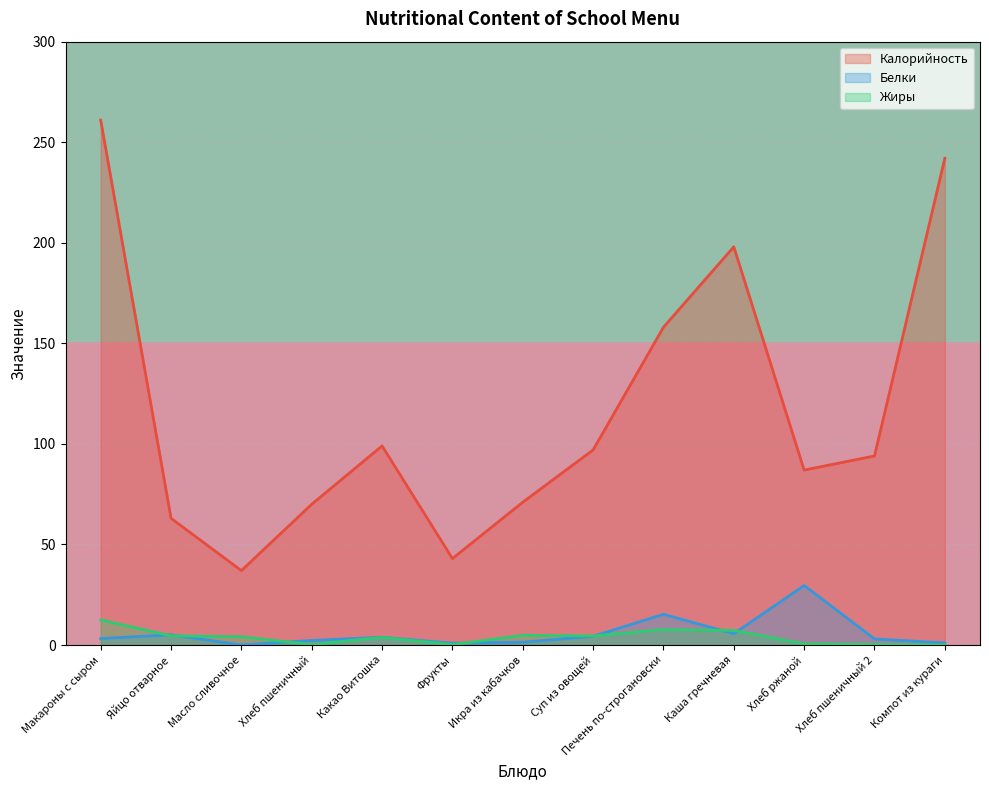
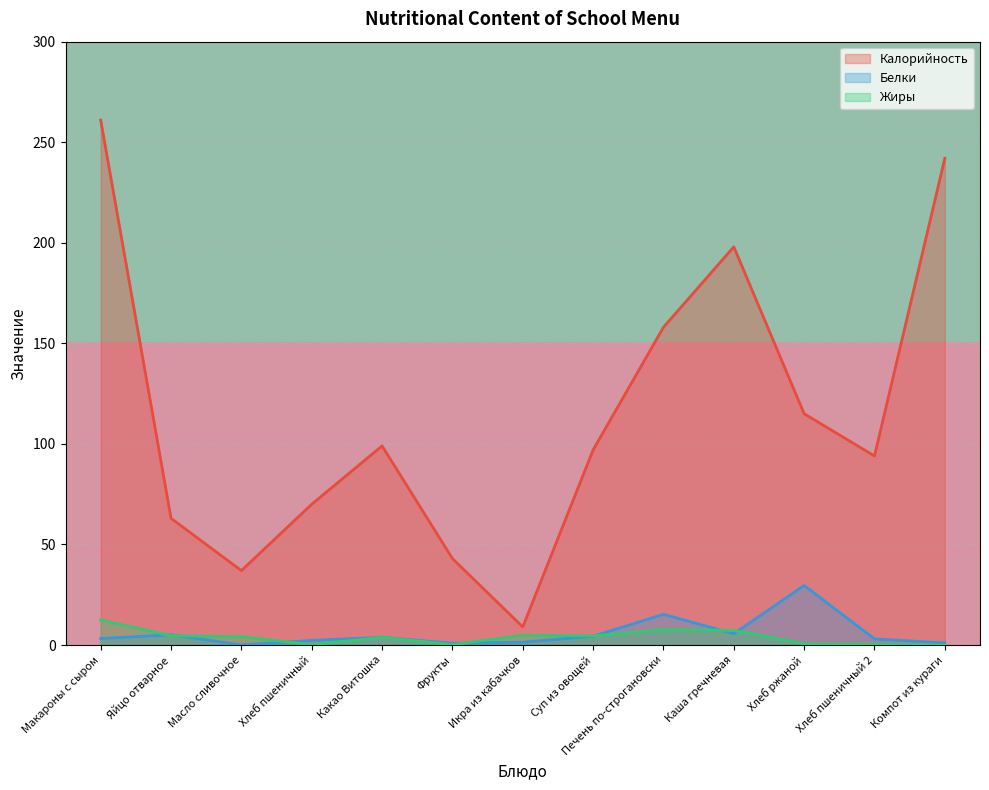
  {
    "Калорийность": {
      "Макароны с сыром": 261,
      "Яйцо отварное": 63,
      "Масло сливочное": 37,
      "Хлеб пшеничный": 70,
      "Какао Витошка": 99,
      "Фрукты": 43,
-     "Икра из кабачков": 71,
+     "Икра из кабачков": 9,
      "Суп из овощей": 97,
      "Печень по-строгановски": 158,
      "Каша гречневая": 198,
-     "Хлеб ржаной": 87,
+     "Хлеб ржаной": 115,
      "Хлеб пшеничный 2": 94,
      "Компот из кураги": 242
    },
    "Белки": {
      "Макароны с сыром": 3,
      "Масло сливочное": 0,
      "Хлеб пшеничный": 2,
      "Икра из кабачков": 1,
      "Печень по-строгановски": 15,
      "Каша гречневая": 6,
      "Хлеб ржаной": 30,
      "Хлеб пшеничный 2": 3
    },
    "Жиры": {
      "Макароны с сыром": 12,
      "Масло сливочное": 4,
      "Хлеб пшеничный": 0,
      "Икра из кабачков": 5,
      "Печень по-строгановски": 8,
      "Каша гречневая": 7,
      "Хлеб ржаной": 1,
      "Хлеб пшеничный 2": 0
    }
  }
